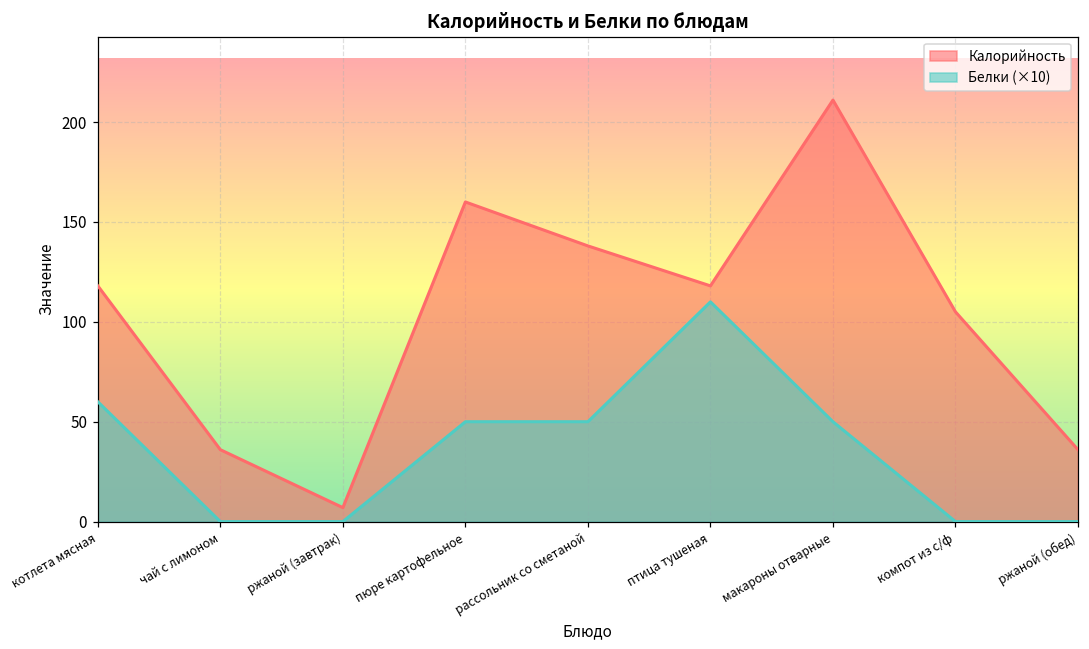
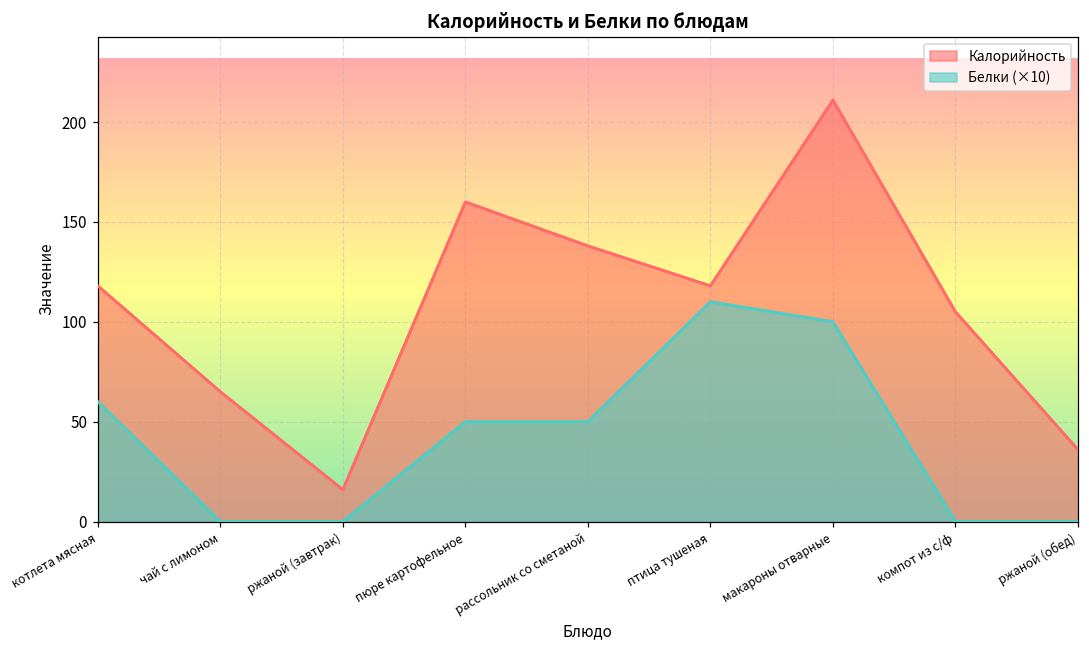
  {
    "Калорийность": {
      "котлета мясная": 118,
-     "чай с лимоном": 36,
-     "ржаной (завтрак)": 7,
+     "чай с лимоном": 65,
+     "ржаной (завтрак)": 16,
      "пюре картофельное": 160,
      "рассольник со сметаной": 138,
      "птица тушеная": 118,
      "макароны отварные": 211,
      "компот из с/ф": 105,
      "ржаной (обед)": 36
    },
    "Белки (×10)": {
      "котлета мясная": 60,
      "чай с лимоном": 0,
      "ржаной (завтрак)": 0,
      "пюре картофельное": 50,
      "рассольник со сметаной": 50,
      "птица тушеная": 110,
-     "макароны отварные": 50,
+     "макароны отварные": 100,
      "компот из с/ф": 0,
      "ржаной (обед)": 0
    }
  }
